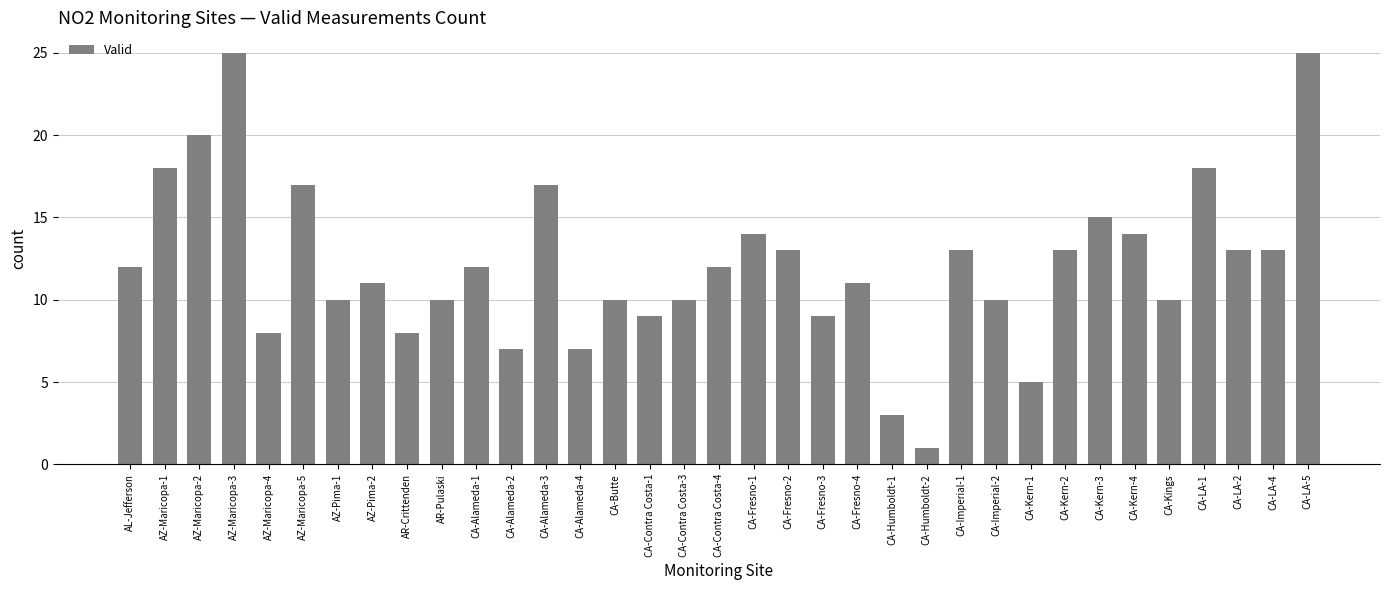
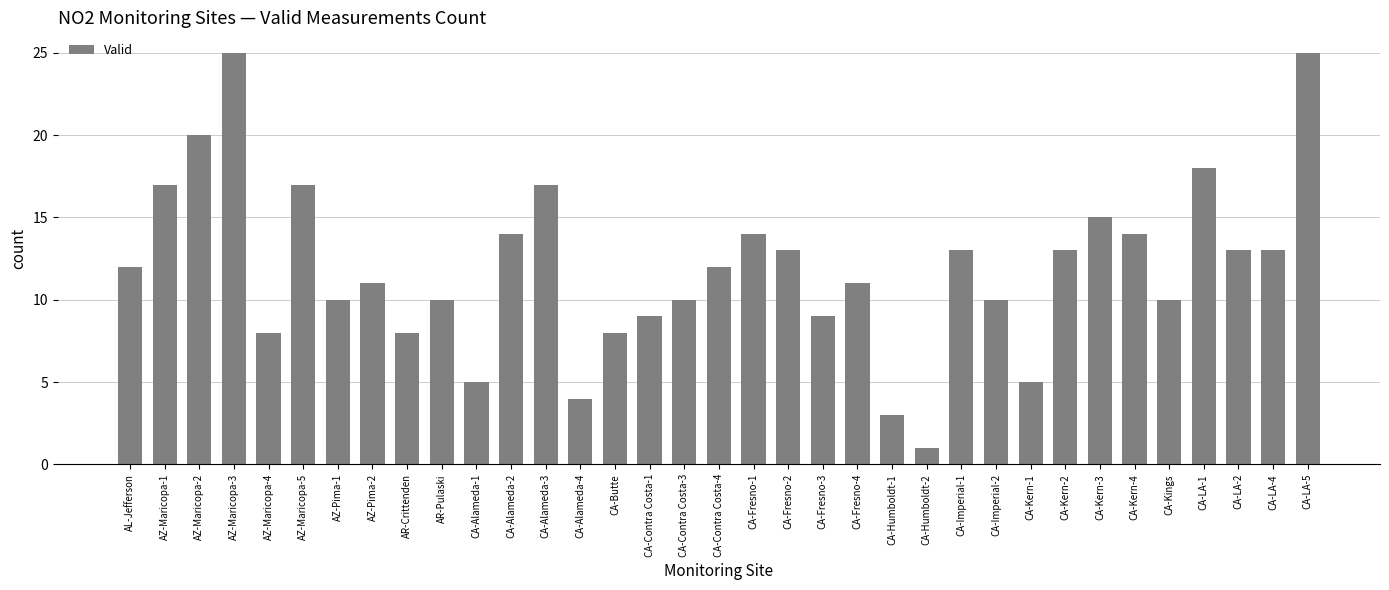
  {
    "AL-Jefferson": 12,
-   "AZ-Maricopa-1": 18,
+   "AZ-Maricopa-1": 17,
    "AZ-Maricopa-2": 20,
    "AZ-Maricopa-3": 25,
    "AZ-Maricopa-4": 8,
    "AZ-Maricopa-5": 17,
    "AZ-Pima-1": 10,
    "AZ-Pima-2": 11,
    "AR-Crittenden": 8,
    "AR-Pulaski": 10,
-   "CA-Alameda-1": 12,
-   "CA-Alameda-2": 7,
+   "CA-Alameda-1": 5,
+   "CA-Alameda-2": 14,
    "CA-Alameda-3": 17,
-   "CA-Alameda-4": 7,
-   "CA-Butte": 10,
+   "CA-Alameda-4": 4,
+   "CA-Butte": 8,
    "CA-Contra Costa-1": 9,
    "CA-Contra Costa-3": 10,
    "CA-Contra Costa-4": 12,
    "CA-Fresno-1": 14,
    "CA-Fresno-2": 13,
    "CA-Fresno-3": 9,
    "CA-Fresno-4": 11,
    "CA-Humboldt-1": 3,
    "CA-Humboldt-2": 1,
    "CA-Imperial-1": 13,
    "CA-Imperial-2": 10,
    "CA-Kern-1": 5,
    "CA-Kern-2": 13,
    "CA-Kern-3": 15,
    "CA-Kern-4": 14,
    "CA-Kings": 10,
    "CA-LA-1": 18,
    "CA-LA-2": 13,
    "CA-LA-4": 13,
    "CA-LA-5": 25
  }
